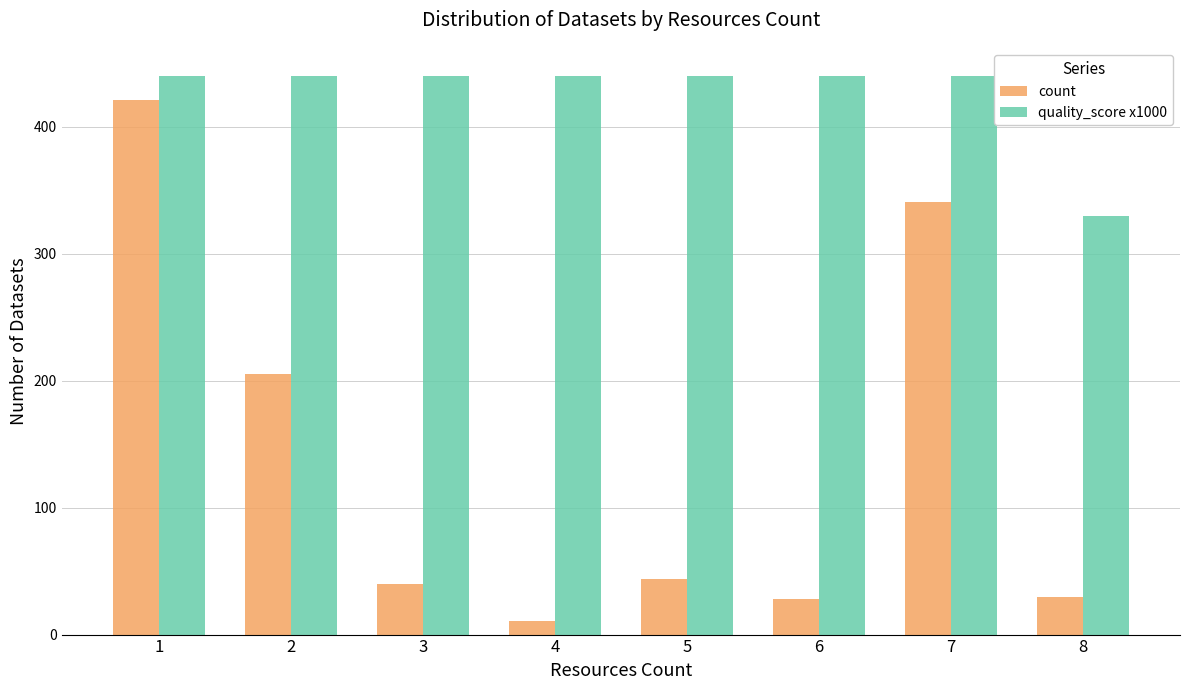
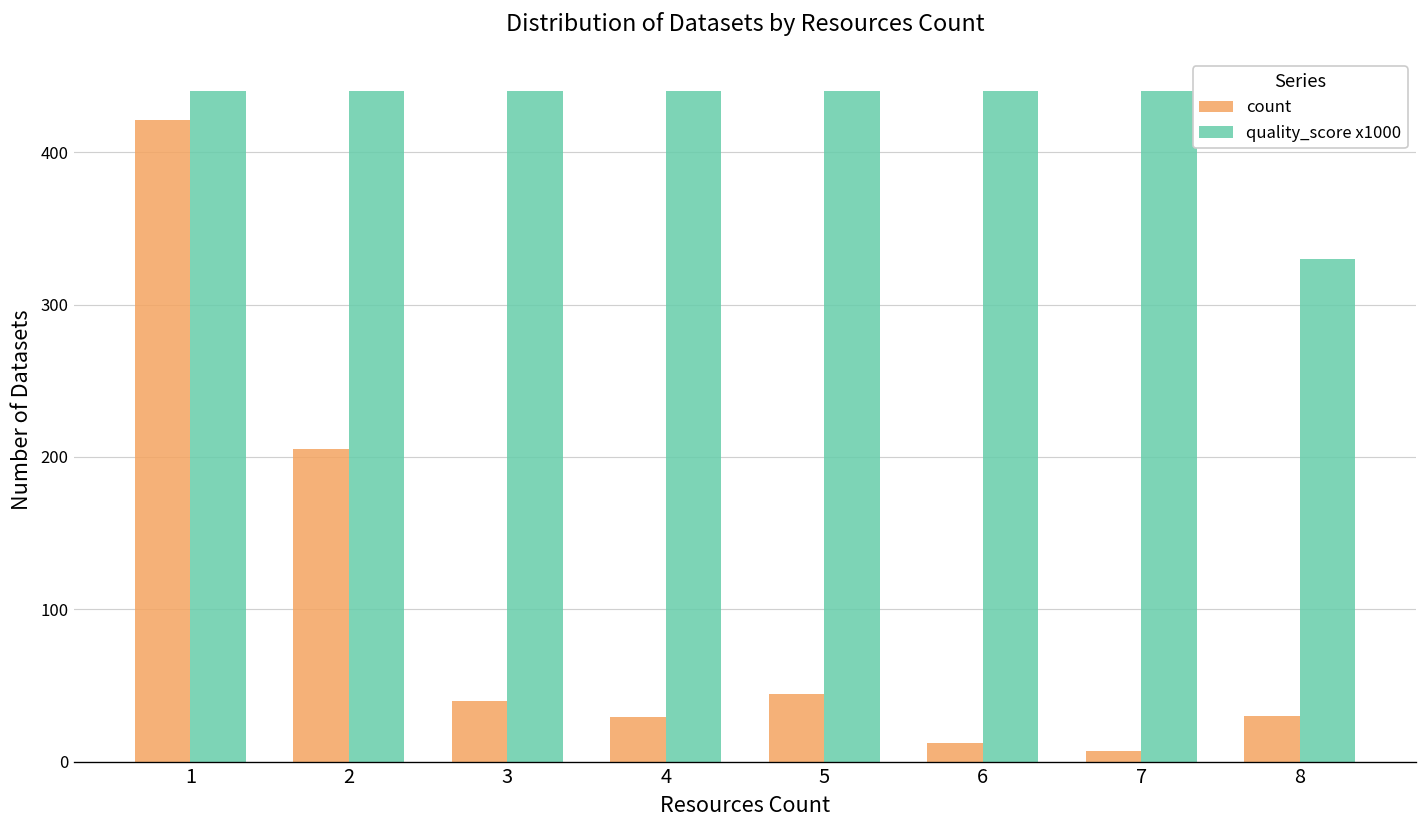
  {
    "count": {
      "1": 421,
      "2": 205,
      "3": 40,
-     "4": 11,
+     "4": 29,
      "5": 44,
-     "6": 28,
-     "7": 341,
+     "6": 12,
+     "7": 7,
      "8": 30
    },
    "quality_score x1000": {
      "1": 440,
      "2": 440,
      "3": 440,
      "4": 440,
      "5": 440,
      "6": 440,
      "7": 440,
      "8": 330
    }
  }
